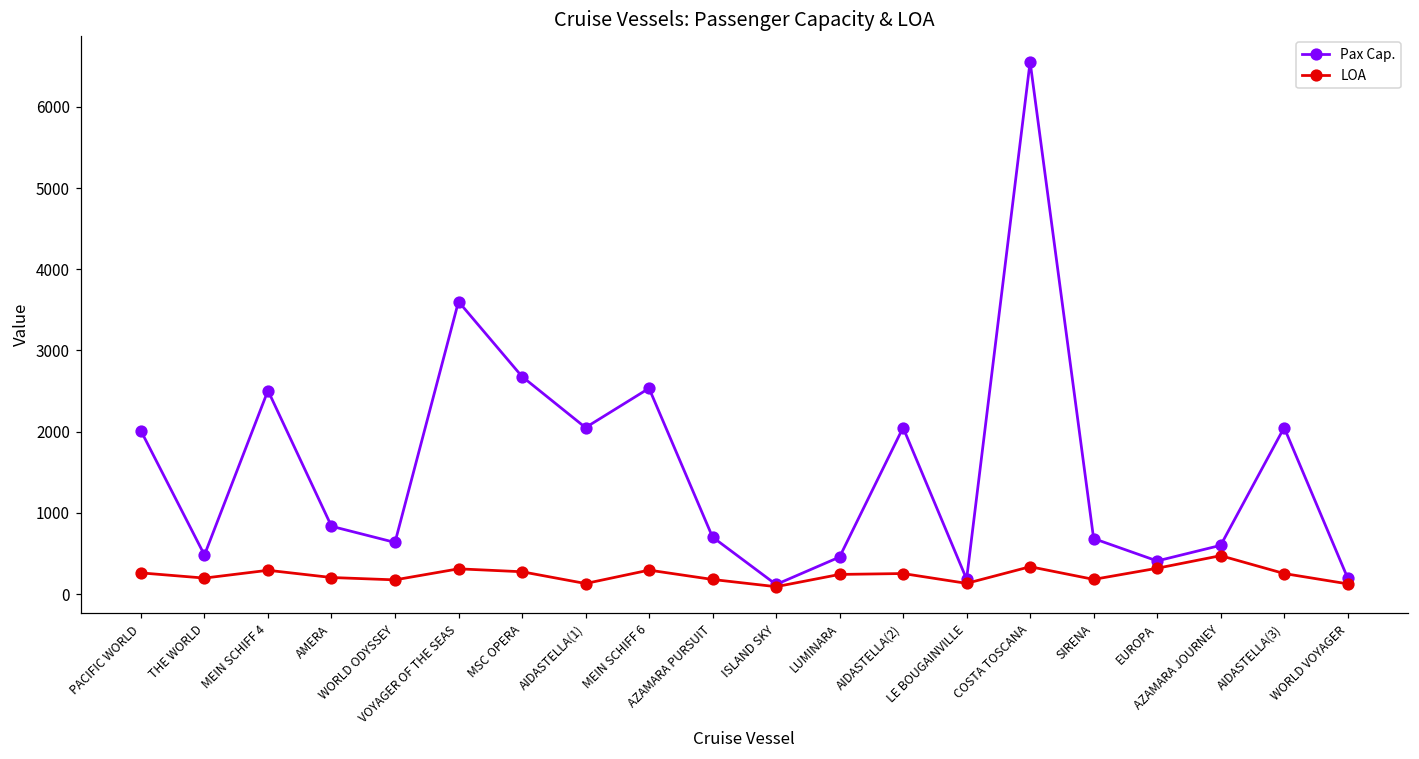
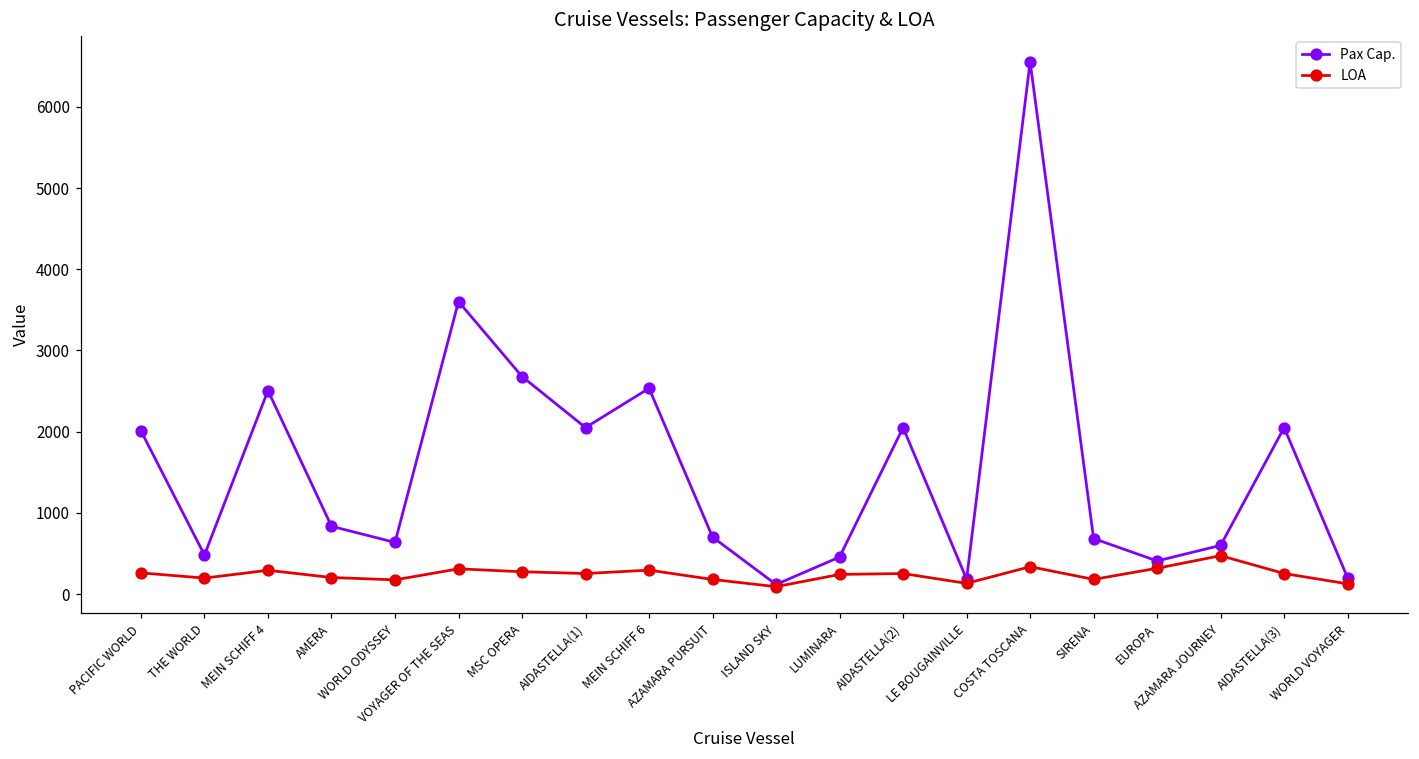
  {
    "Pax Cap.": {
      "PACIFIC WORLD": 2000,
      "THE WORLD": 500,
      "MEIN SCHIFF 4": 2500,
      "AMERA": 800,
      "WORLD ODYSSEY": 600,
      "VOYAGER OF THE SEAS": 3600,
      "MSC OPERA": 2700,
      "AIDASTELLA(1)": 2100,
      "MEIN SCHIFF 6": 2500,
      "AZAMARA PURSUIT": 700,
      "LUMINARA": 500,
      "AIDASTELLA(2)": 2100,
      "LE BOUGAINVILLE": 200,
      "COSTA TOSCANA": 6600,
      "SIRENA": 700,
      "EUROPA": 400,
      "AZAMARA JOURNEY": 600,
      "AIDASTELLA(3)": 2100,
      "WORLD VOYAGER": 200
    },
    "LOA": {
      "PACIFIC WORLD": 300,
      "THE WORLD": 200,
      "MEIN SCHIFF 4": 300,
      "AMERA": 200,
      "WORLD ODYSSEY": 200,
      "VOYAGER OF THE SEAS": 300,
      "MSC OPERA": 300,
-     "AIDASTELLA(1)": 100,
+     "AIDASTELLA(1)": 300,
      "MEIN SCHIFF 6": 300,
      "AZAMARA PURSUIT": 200,
      "LUMINARA": 200,
      "AIDASTELLA(2)": 300,
      "LE BOUGAINVILLE": 100,
      "COSTA TOSCANA": 300,
      "SIRENA": 200,
      "EUROPA": 300,
      "AZAMARA JOURNEY": 500,
      "AIDASTELLA(3)": 300,
      "WORLD VOYAGER": 100
    }
  }
